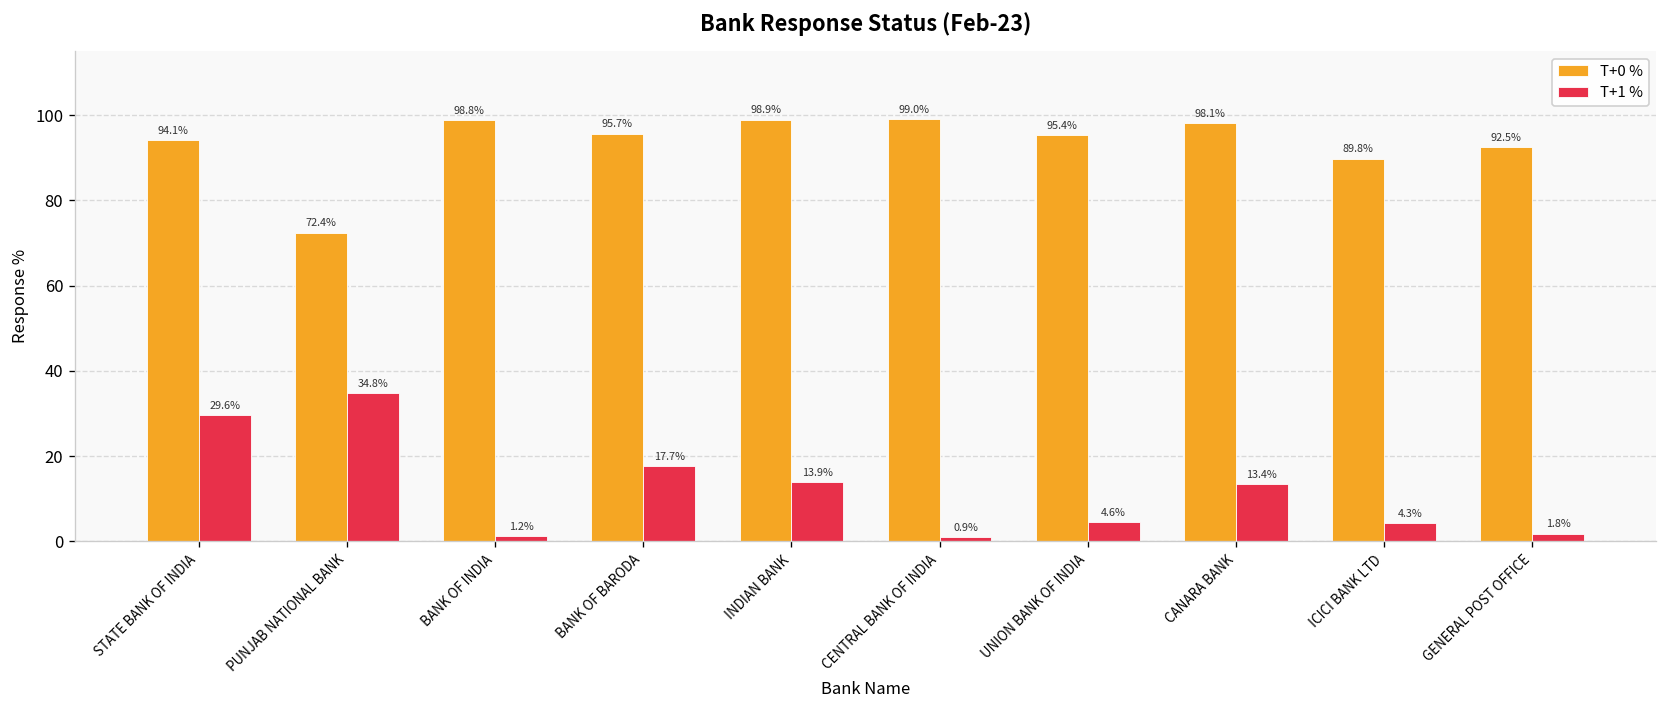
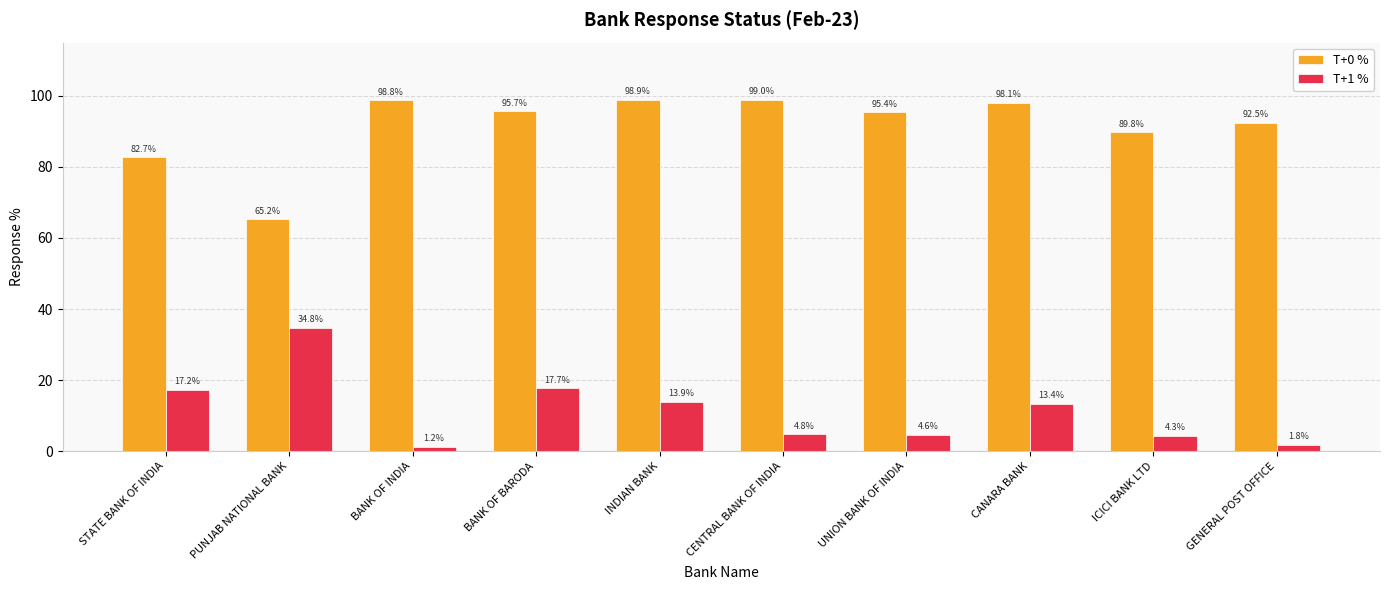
  {
    "T+0 %": {
-     "STATE BANK OF INDIA": "94.1%",
-     "PUNJAB NATIONAL BANK": "72.4%",
+     "STATE BANK OF INDIA": "82.7%",
+     "PUNJAB NATIONAL BANK": "65.2%",
      "BANK OF INDIA": "98.8%",
      "BANK OF BARODA": "95.7%",
      "INDIAN BANK": "98.9%",
      "CENTRAL BANK OF INDIA": "99.0%",
      "UNION BANK OF INDIA": "95.4%",
      "CANARA BANK": "98.1%",
      "ICICI BANK LTD": "89.8%",
      "GENERAL POST OFFICE": "92.5%"
    },
    "T+1 %": {
-     "STATE BANK OF INDIA": "29.6%",
+     "STATE BANK OF INDIA": "17.2%",
      "PUNJAB NATIONAL BANK": "34.8%",
      "BANK OF INDIA": "1.2%",
      "BANK OF BARODA": "17.7%",
      "INDIAN BANK": "13.9%",
-     "CENTRAL BANK OF INDIA": "0.9%",
+     "CENTRAL BANK OF INDIA": "4.8%",
      "UNION BANK OF INDIA": "4.6%",
      "CANARA BANK": "13.4%",
      "ICICI BANK LTD": "4.3%",
      "GENERAL POST OFFICE": "1.8%"
    }
  }
